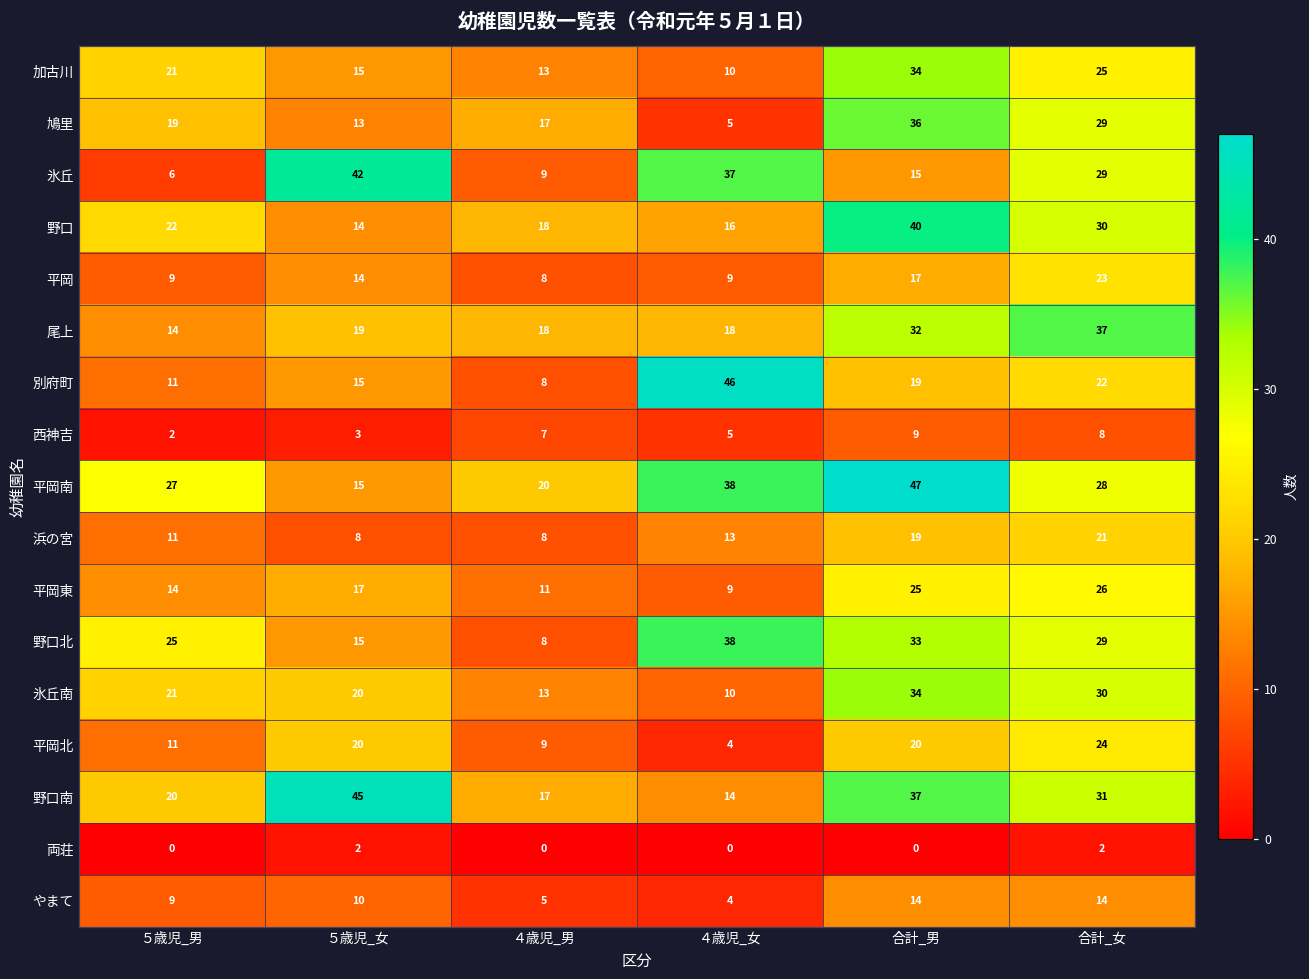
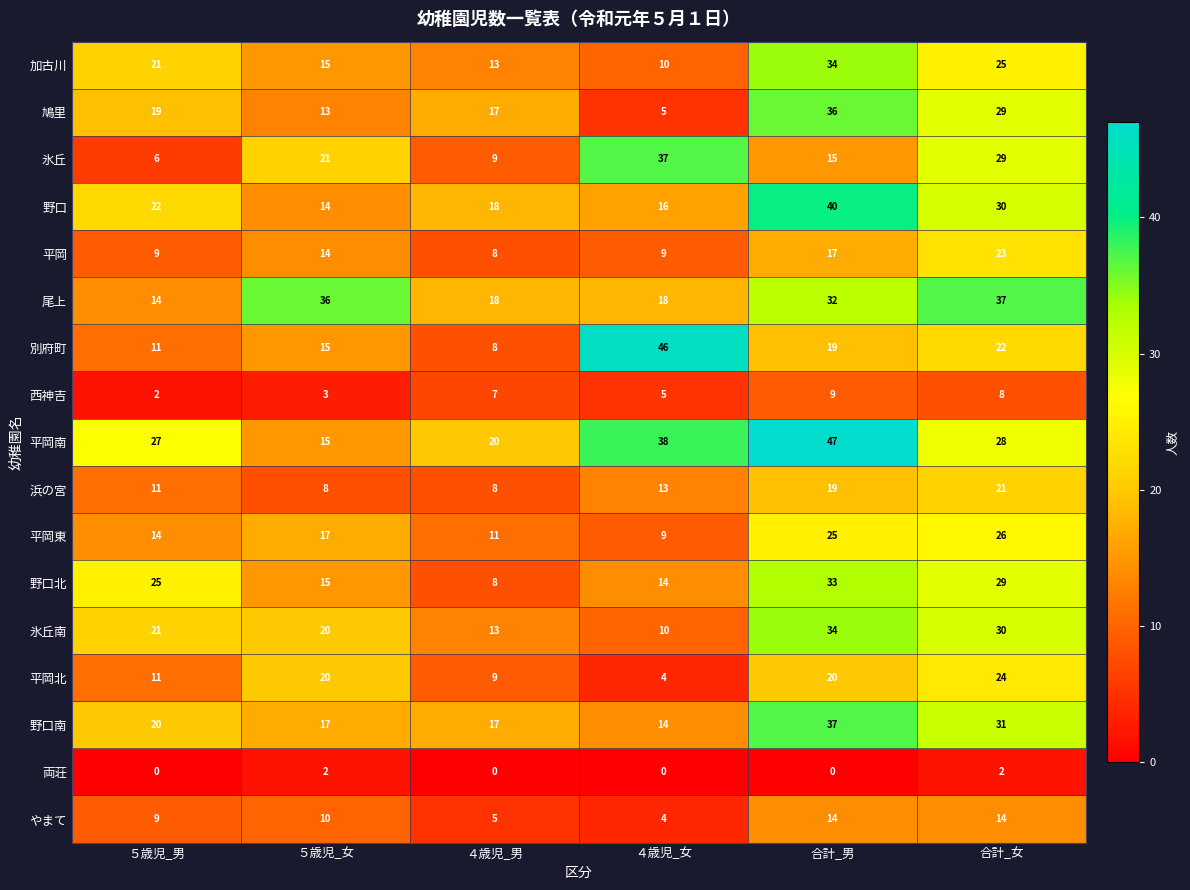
  {
    "加古川": {
      "５歳児_男": 21,
      "５歳児_女": 15,
      "４歳児_男": 13,
      "４歳児_女": 10,
      "合計_男": 34,
      "合計_女": 25
    },
    "鳩里": {
      "５歳児_男": 19,
      "５歳児_女": 13,
      "４歳児_男": 17,
      "４歳児_女": 5,
      "合計_男": 36,
      "合計_女": 29
    },
    "氷丘": {
      "５歳児_男": 6,
-     "５歳児_女": 42,
+     "５歳児_女": 21,
      "４歳児_男": 9,
      "４歳児_女": 37,
      "合計_男": 15,
      "合計_女": 29
    },
    "野口": {
      "５歳児_男": 22,
      "５歳児_女": 14,
      "４歳児_男": 18,
      "４歳児_女": 16,
      "合計_男": 40,
      "合計_女": 30
    },
    "平岡": {
      "５歳児_男": 9,
      "５歳児_女": 14,
      "４歳児_男": 8,
      "４歳児_女": 9,
      "合計_男": 17,
      "合計_女": 23
    },
    "尾上": {
      "５歳児_男": 14,
-     "５歳児_女": 19,
+     "５歳児_女": 36,
      "４歳児_男": 18,
      "４歳児_女": 18,
      "合計_男": 32,
      "合計_女": 37
    },
    "別府町": {
      "５歳児_男": 11,
      "５歳児_女": 15,
      "４歳児_男": 8,
      "４歳児_女": 46,
      "合計_男": 19,
      "合計_女": 22
    },
    "西神吉": {
      "５歳児_男": 2,
      "５歳児_女": 3,
      "４歳児_男": 7,
      "４歳児_女": 5,
      "合計_男": 9,
      "合計_女": 8
    },
    "平岡南": {
      "５歳児_男": 27,
      "５歳児_女": 15,
      "４歳児_男": 20,
      "４歳児_女": 38,
      "合計_男": 47,
      "合計_女": 28
    },
    "浜の宮": {
      "５歳児_男": 11,
      "５歳児_女": 8,
      "４歳児_男": 8,
      "４歳児_女": 13,
      "合計_男": 19,
      "合計_女": 21
    },
    "平岡東": {
      "５歳児_男": 14,
      "５歳児_女": 17,
      "４歳児_男": 11,
      "４歳児_女": 9,
      "合計_男": 25,
      "合計_女": 26
    },
    "野口北": {
      "５歳児_男": 25,
      "５歳児_女": 15,
      "４歳児_男": 8,
-     "４歳児_女": 38,
+     "４歳児_女": 14,
      "合計_男": 33,
      "合計_女": 29
    },
    "氷丘南": {
      "５歳児_男": 21,
      "５歳児_女": 20,
      "４歳児_男": 13,
      "４歳児_女": 10,
      "合計_男": 34,
      "合計_女": 30
    },
    "平岡北": {
      "５歳児_男": 11,
      "５歳児_女": 20,
      "４歳児_男": 9,
      "４歳児_女": 4,
      "合計_男": 20,
      "合計_女": 24
    },
    "野口南": {
      "５歳児_男": 20,
-     "５歳児_女": 45,
+     "５歳児_女": 17,
      "４歳児_男": 17,
      "４歳児_女": 14,
      "合計_男": 37,
      "合計_女": 31
    },
    "両荘": {
      "５歳児_男": 0,
      "５歳児_女": 2,
      "４歳児_男": 0,
      "４歳児_女": 0,
      "合計_男": 0,
      "合計_女": 2
    },
    "やまて": {
      "５歳児_男": 9,
      "５歳児_女": 10,
      "４歳児_男": 5,
      "４歳児_女": 4,
      "合計_男": 14,
      "合計_女": 14
    }
  }
